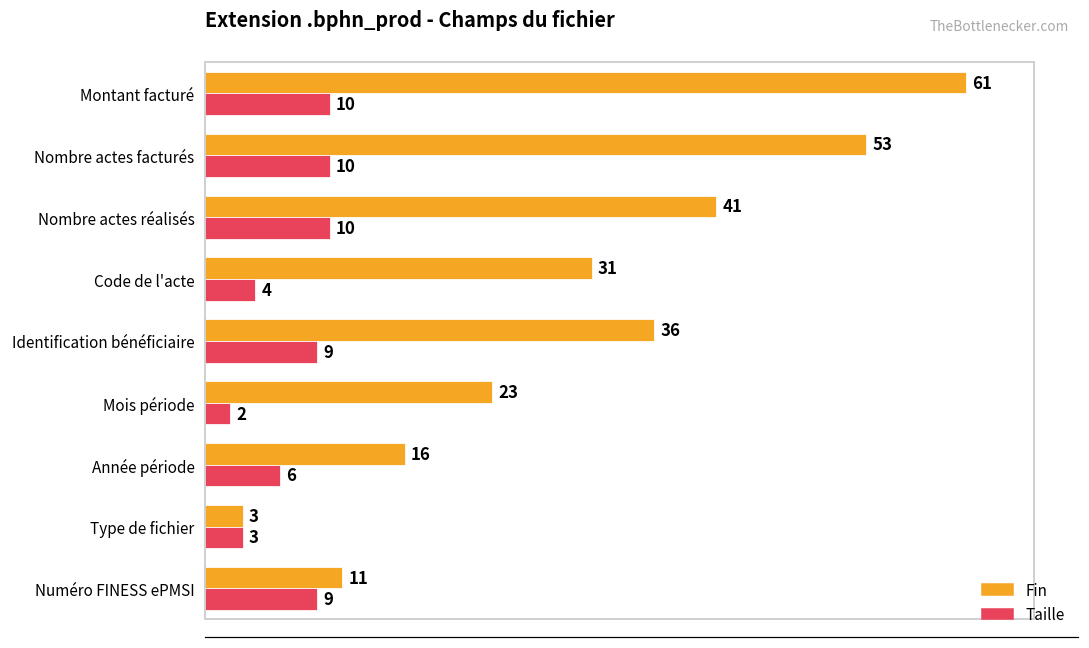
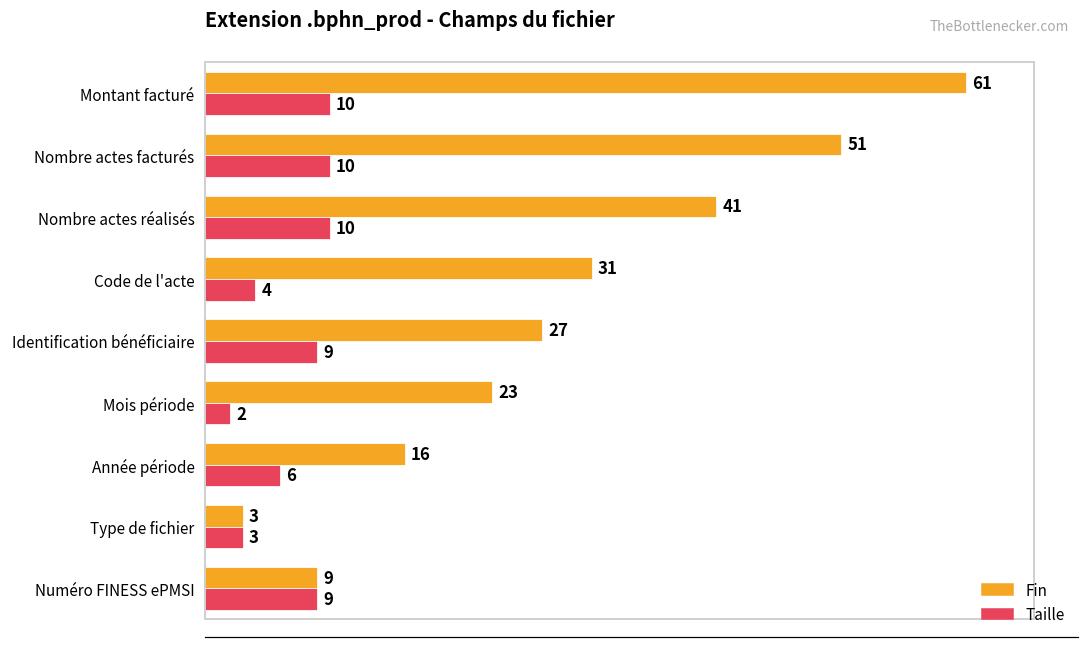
  {
    "Fin": {
      "Montant facturé": 61,
-     "Nombre actes facturés": 53,
+     "Nombre actes facturés": 51,
      "Nombre actes réalisés": 41,
      "Code de l'acte": 31,
-     "Identification bénéficiaire": 36,
+     "Identification bénéficiaire": 27,
      "Mois période": 23,
      "Année période": 16,
      "Type de fichier": 3,
-     "Numéro FINESS ePMSI": 11
+     "Numéro FINESS ePMSI": 9
    },
    "Taille": {
      "Montant facturé": 10,
      "Nombre actes facturés": 10,
      "Nombre actes réalisés": 10,
      "Code de l'acte": 4,
      "Identification bénéficiaire": 9,
      "Mois période": 2,
      "Année période": 6,
      "Type de fichier": 3,
      "Numéro FINESS ePMSI": 9
    }
  }
